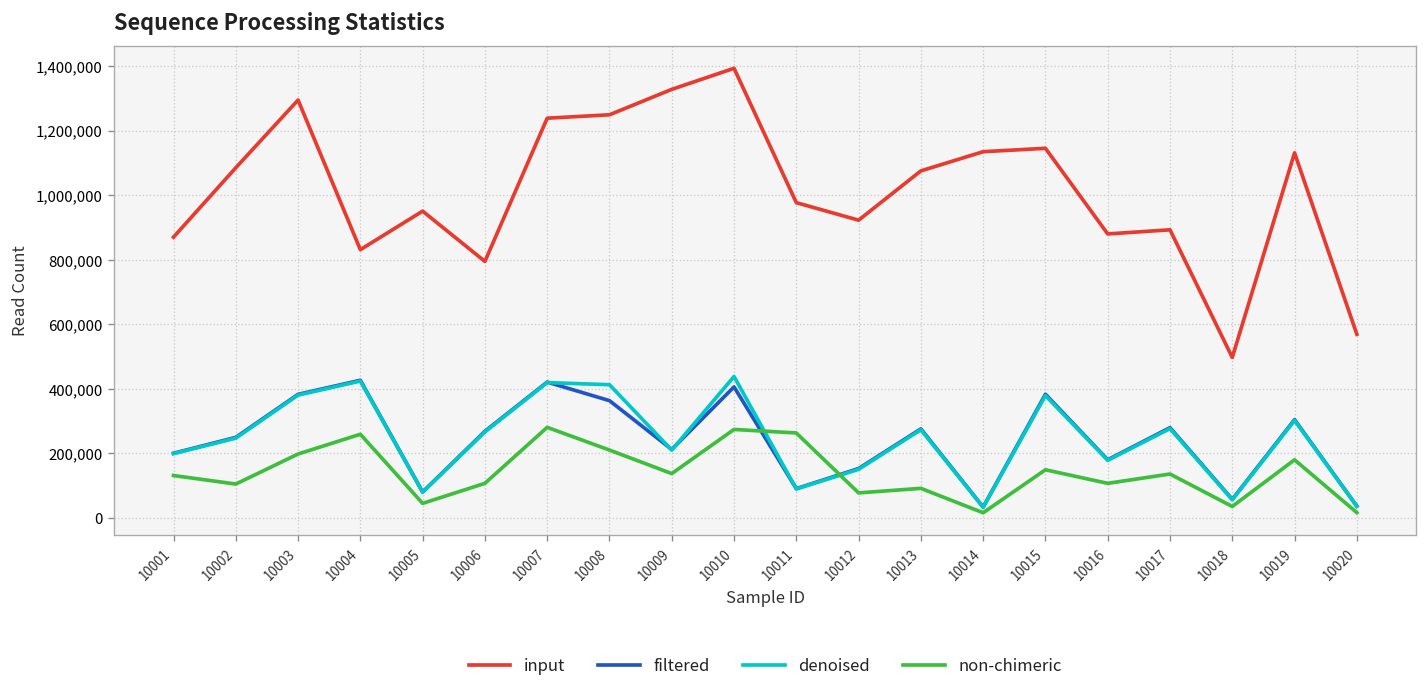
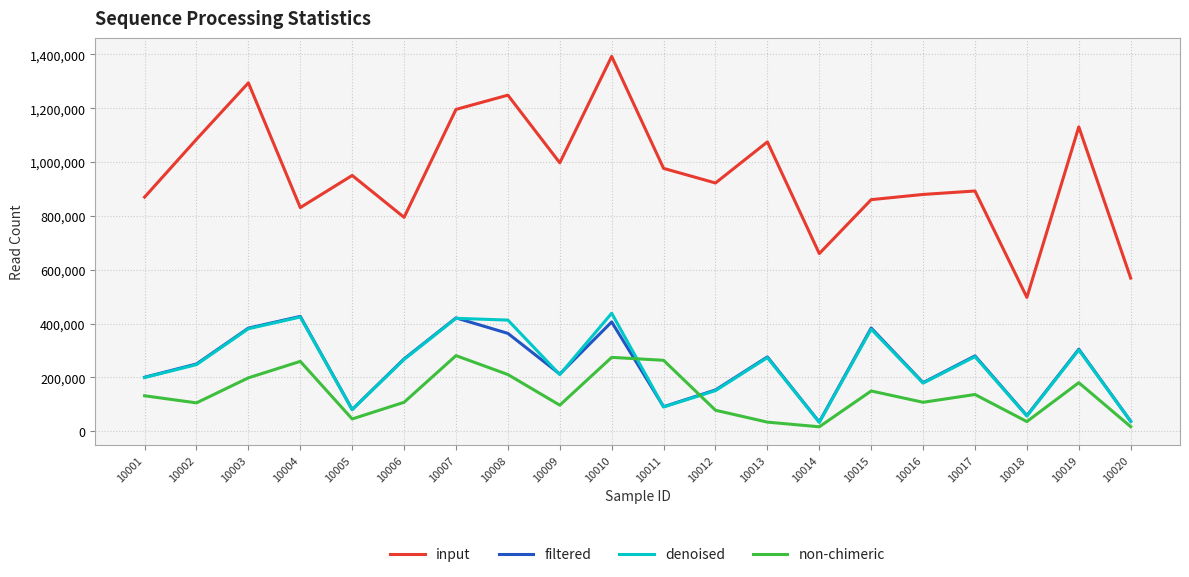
  {
    "input": {
      "10001": "870,000",
      "10002": "1,080,000",
      "10003": "1,290,000",
      "10004": "830,000",
      "10005": "950,000",
      "10006": "790,000",
-     "10007": "1,240,000",
+     "10007": "1,200,000",
      "10008": "1,250,000",
-     "10009": "1,330,000",
+     "10009": "1,000,000",
      "10010": "1,390,000",
      "10011": "980,000",
      "10012": "920,000",
      "10013": "1,080,000",
-     "10014": "1,130,000",
-     "10015": "1,150,000",
+     "10014": "660,000",
+     "10015": "860,000",
      "10016": "880,000",
      "10017": "890,000",
      "10018": "500,000",
      "10019": "1,130,000",
      "10020": "570,000"
    },
    "filtered": {
      "10008": "360,000",
      "10010": "410,000"
    },
    "denoised": {
      "10008": "410,000",
      "10010": "440,000"
    },
    "non-chimeric": {
      "10001": "130,000",
      "10002": "110,000",
      "10003": "200,000",
      "10004": "260,000",
      "10005": "50,000",
      "10006": "110,000",
      "10007": "280,000",
      "10008": "210,000",
-     "10009": "140,000",
+     "10009": "100,000",
      "10010": "270,000",
      "10011": "260,000",
      "10012": "80,000",
-     "10013": "90,000",
+     "10013": "30,000",
      "10014": "20,000",
      "10015": "150,000",
      "10016": "110,000",
      "10017": "140,000",
      "10018": "40,000",
      "10019": "180,000",
      "10020": "20,000"
    }
  }
